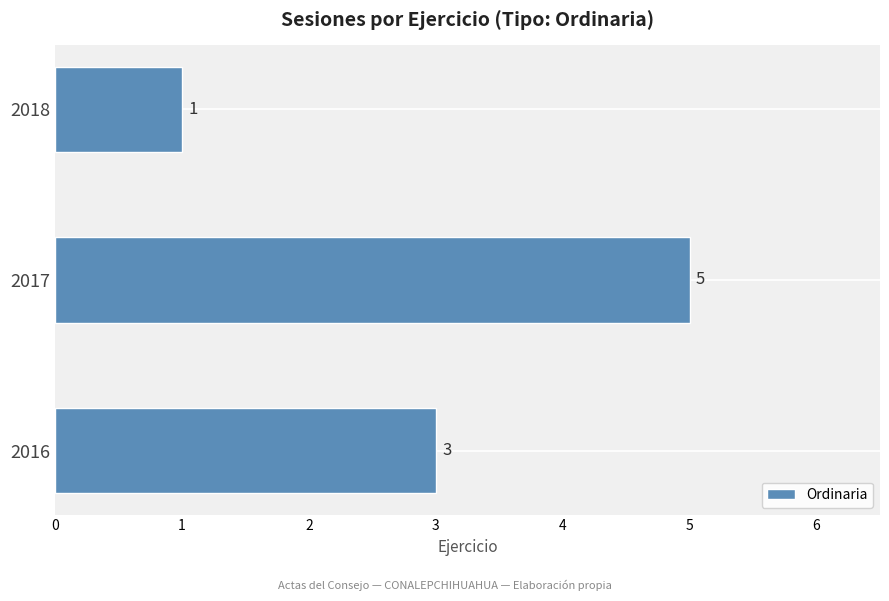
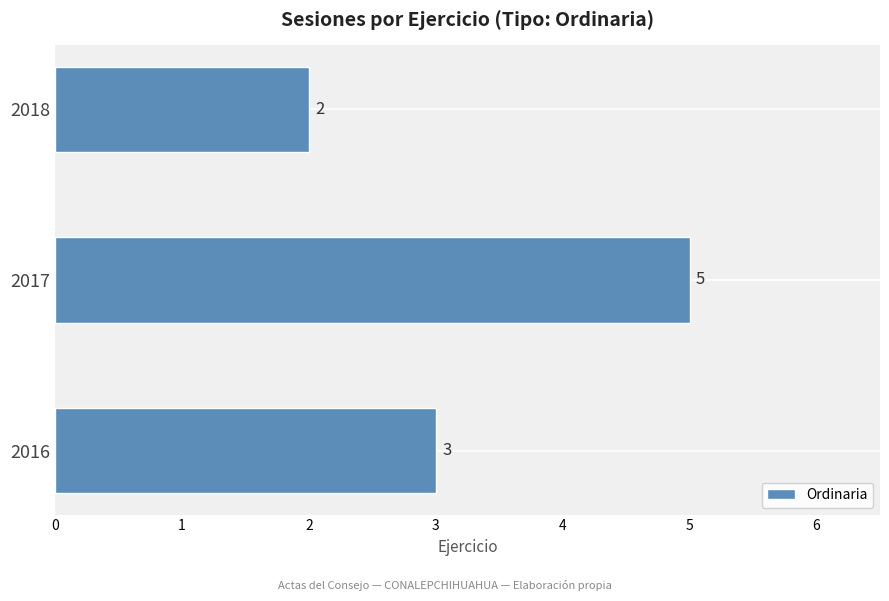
  {
-   "2018": 1,
+   "2018": 2,
    "2017": 5,
    "2016": 3
  }
